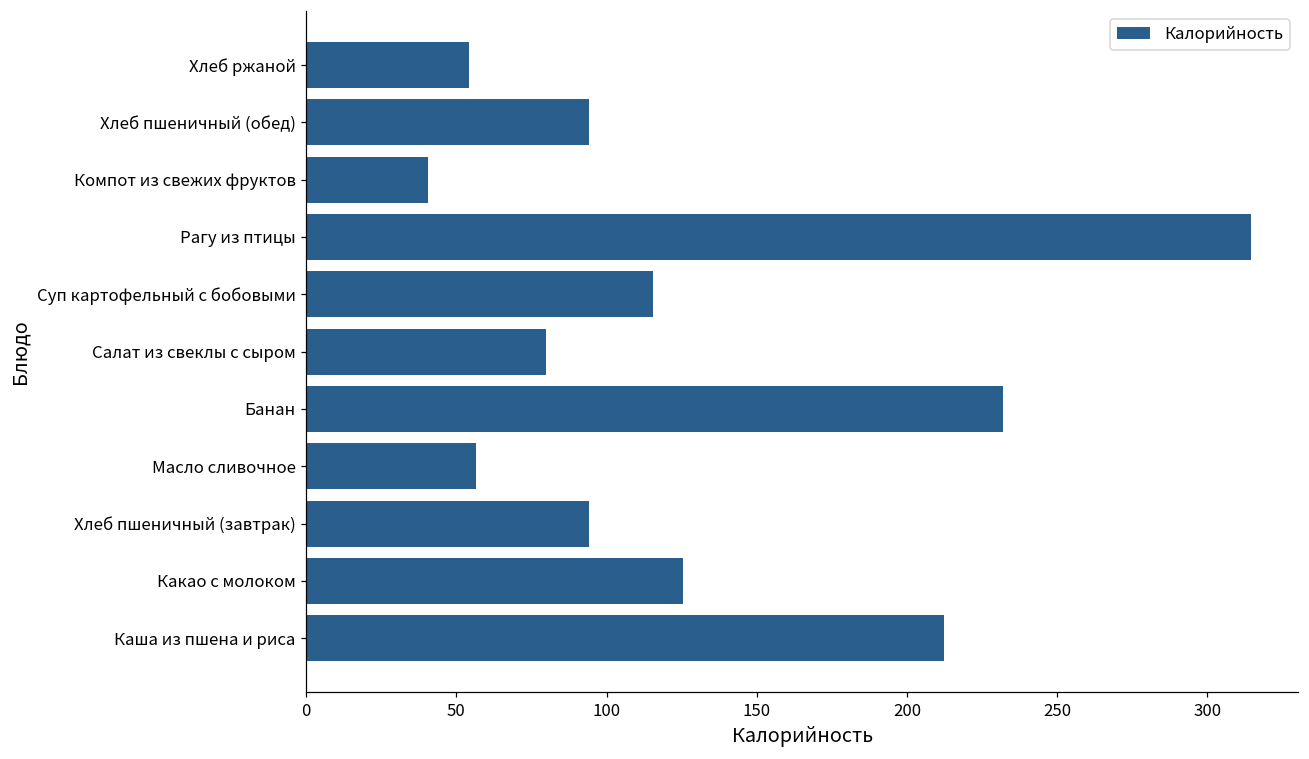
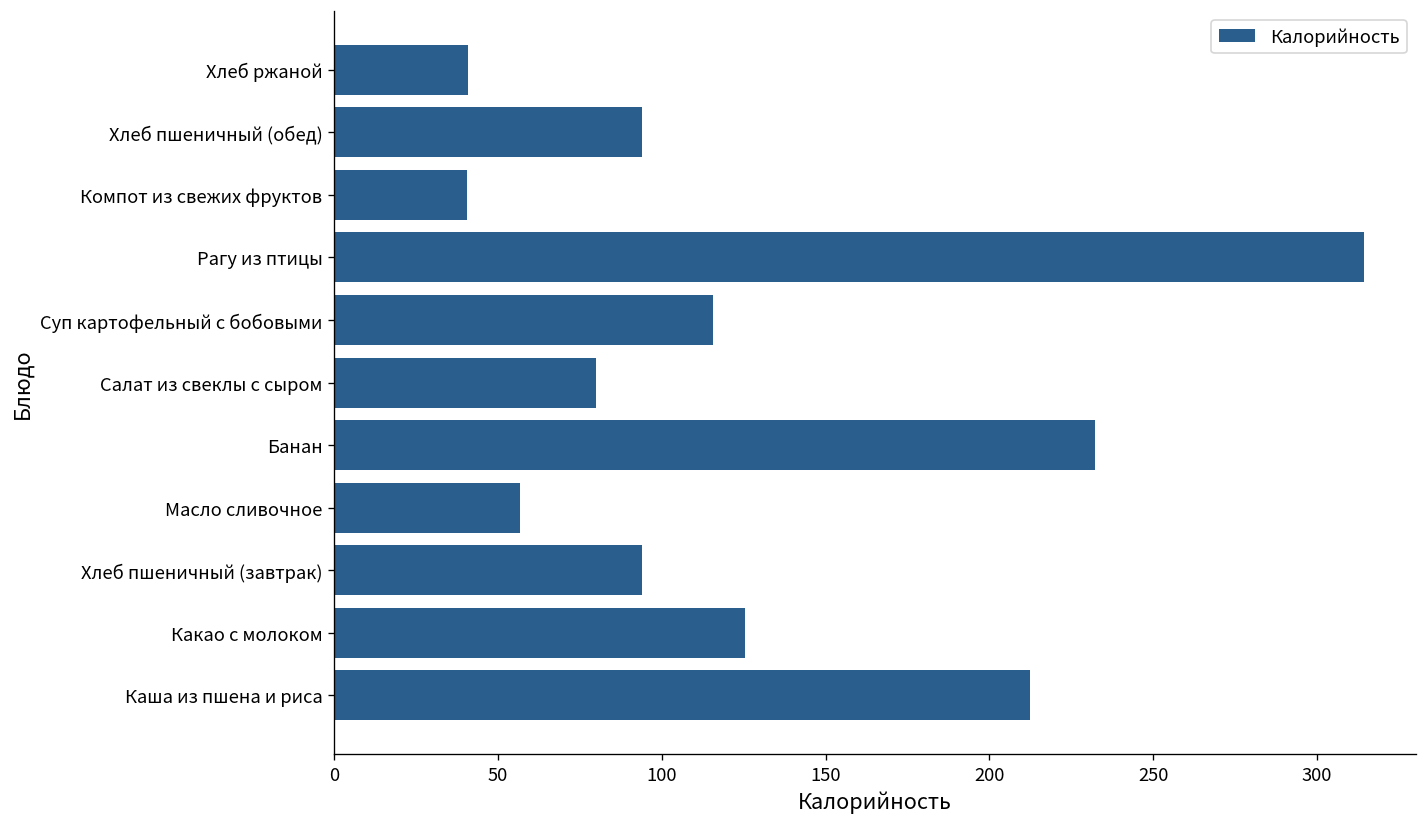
  {
-   "Хлеб ржаной": 54,
+   "Хлеб ржаной": 41,
    "Хлеб пшеничный (обед)": 94,
    "Компот из свежих фруктов": 41,
    "Рагу из птицы": 314,
    "Суп картофельный с бобовыми": 116,
    "Салат из свеклы с сыром": 80,
    "Банан": 232,
    "Масло сливочное": 57,
    "Хлеб пшеничный (завтрак)": 94,
    "Какао с молоком": 126,
    "Каша из пшена и риса": 212
  }
